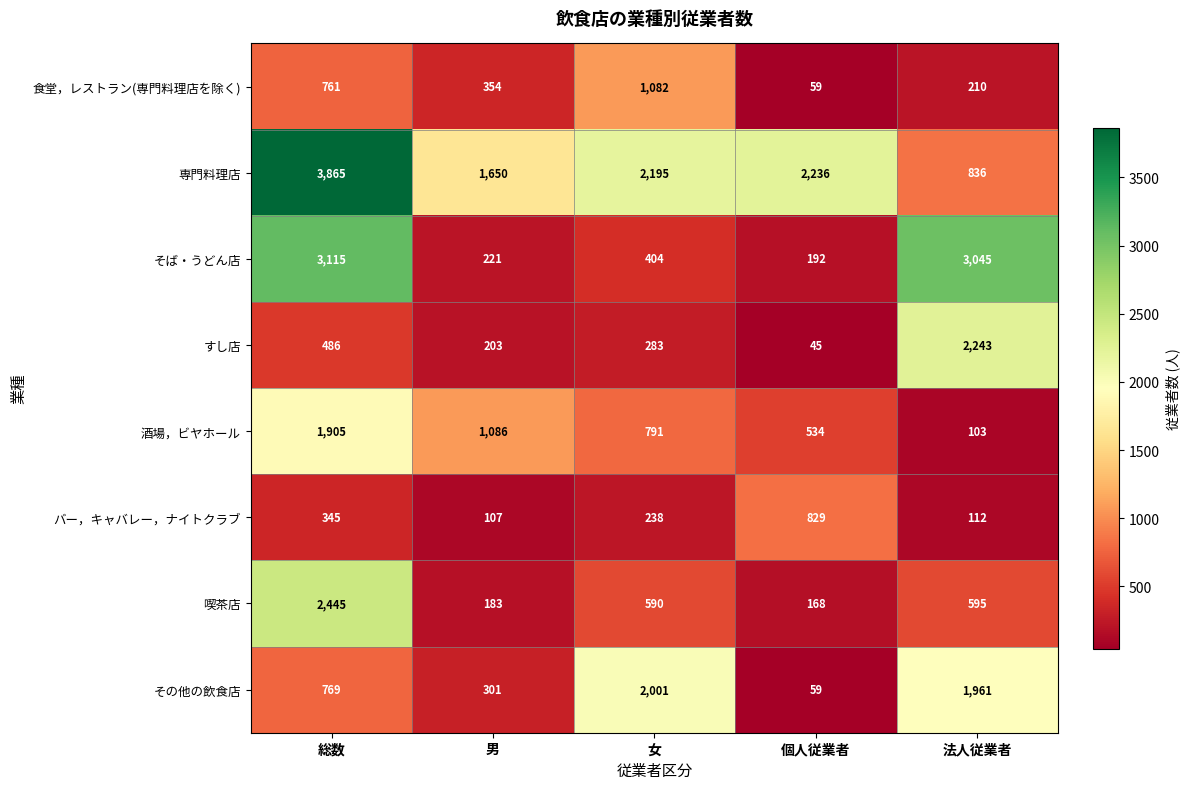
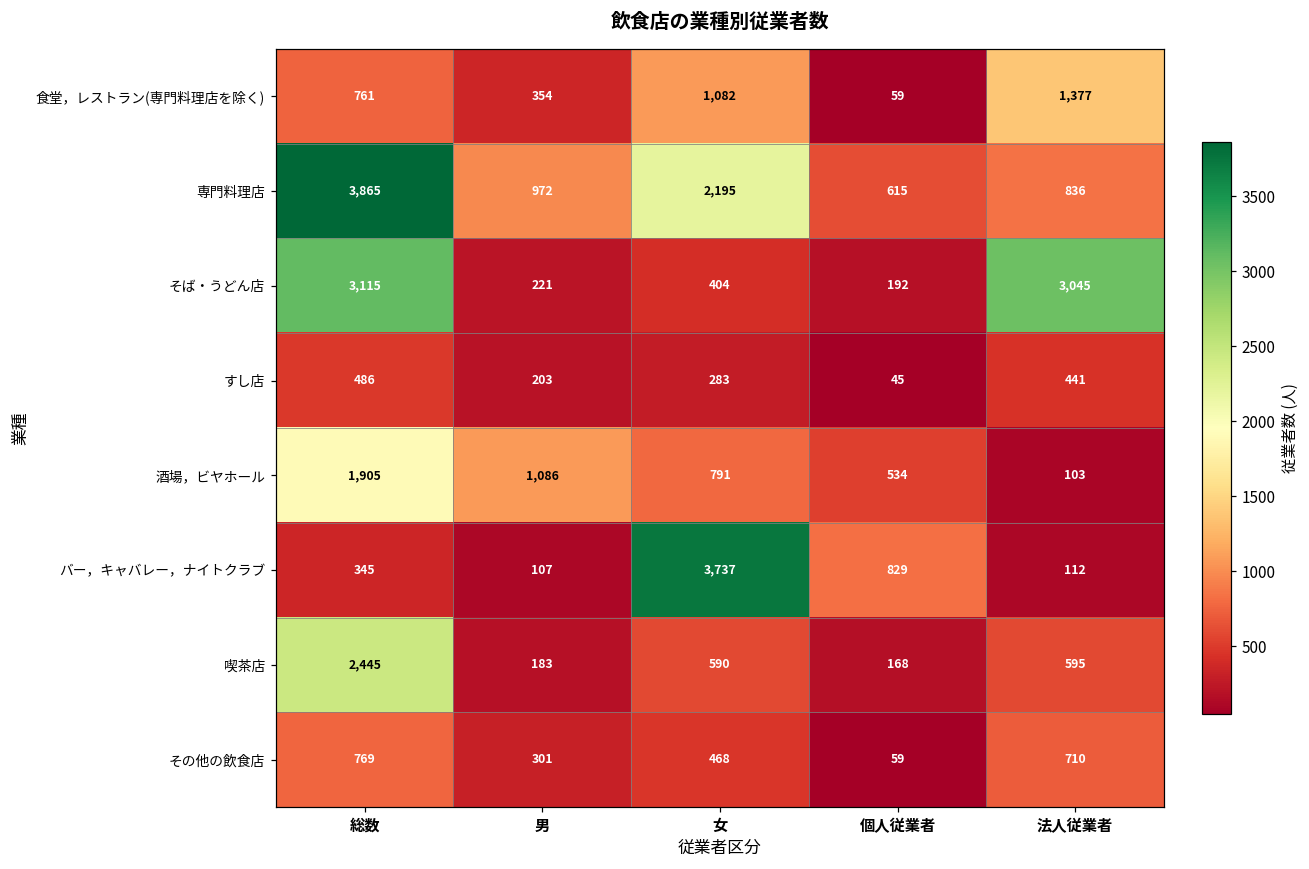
  {
    "食堂，レストラン(専門料理店を除く)": {
      "総数": "761",
      "男": "354",
      "女": "1,082",
      "個人従業者": "59",
-     "法人従業者": "210"
+     "法人従業者": "1,377"
    },
    "専門料理店": {
      "総数": "3,865",
-     "男": "1,650",
+     "男": "972",
      "女": "2,195",
-     "個人従業者": "2,236",
+     "個人従業者": "615",
      "法人従業者": "836"
    },
    "そば・うどん店": {
      "総数": "3,115",
      "男": "221",
      "女": "404",
      "個人従業者": "192",
      "法人従業者": "3,045"
    },
    "すし店": {
      "総数": "486",
      "男": "203",
      "女": "283",
      "個人従業者": "45",
-     "法人従業者": "2,243"
+     "法人従業者": "441"
    },
    "酒場，ビヤホール": {
      "総数": "1,905",
      "男": "1,086",
      "女": "791",
      "個人従業者": "534",
      "法人従業者": "103"
    },
    "バー，キャバレー，ナイトクラブ": {
      "総数": "345",
      "男": "107",
-     "女": "238",
+     "女": "3,737",
      "個人従業者": "829",
      "法人従業者": "112"
    },
    "喫茶店": {
      "総数": "2,445",
      "男": "183",
      "女": "590",
      "個人従業者": "168",
      "法人従業者": "595"
    },
    "その他の飲食店": {
      "総数": "769",
      "男": "301",
-     "女": "2,001",
+     "女": "468",
      "個人従業者": "59",
-     "法人従業者": "1,961"
+     "法人従業者": "710"
    }
  }
